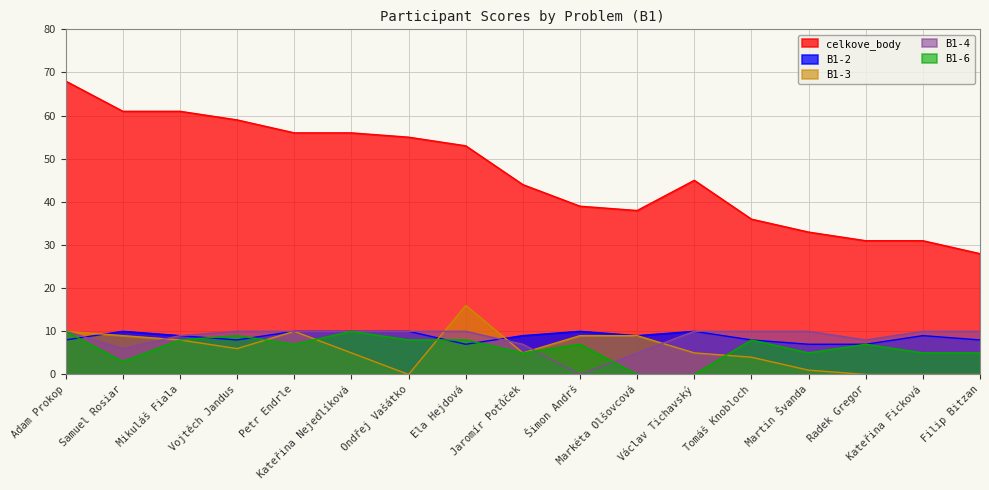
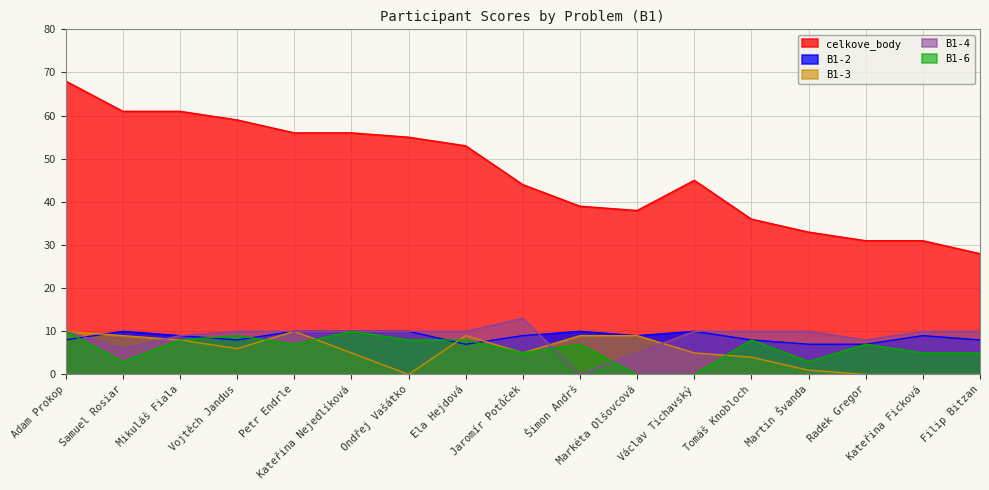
  {
    "celkove_body": {
      "Adam Prokop": 68,
      "Samuel Rosiar": 61,
      "Mikuláš Fiala": 61,
      "Vojtěch Jandus": 59,
      "Petr Endrle": 56,
      "Kateřina Nejedlíková": 56,
      "Ondřej Vašátko": 55,
      "Ela Hejdová": 53,
      "Jaromír Potůček": 44,
      "Šimon Andrš": 39,
      "Markéta Olšovcová": 38,
      "Václav Tichavský": 45,
      "Tomáš Knobloch": 36,
      "Martin Švanda": 33,
      "Radek Gregor": 31,
      "Kateřina Ficková": 31,
      "Filip Bitzan": 28
    },
    "B1-2": {
      "Adam Prokop": 8,
      "Samuel Rosiar": 10,
      "Vojtěch Jandus": 8,
      "Ela Hejdová": 7,
      "Jaromír Potůček": 9,
      "Šimon Andrš": 10,
      "Martin Švanda": 7,
      "Kateřina Ficková": 9,
      "Filip Bitzan": 8
    },
    "B1-3": {
      "Samuel Rosiar": 9,
      "Vojtěch Jandus": 6,
      "Kateřina Nejedlíková": 5,
      "Ondřej Vašátko": 0,
-     "Ela Hejdová": 16,
+     "Ela Hejdová": 9,
      "Šimon Andrš": 9,
      "Václav Tichavský": 5,
      "Tomáš Knobloch": 4,
      "Martin Švanda": 1,
      "Radek Gregor": 0,
      "Kateřina Ficková": 0,
      "Filip Bitzan": 0
    },
    "B1-4": {
      "Samuel Rosiar": 6,
      "Vojtěch Jandus": 10,
      "Ela Hejdová": 10,
-     "Jaromír Potůček": 7,
+     "Jaromír Potůček": 13,
      "Šimon Andrš": 0,
      "Markéta Olšovcová": 5,
      "Tomáš Knobloch": 10,
      "Martin Švanda": 10,
      "Radek Gregor": 8,
      "Kateřina Ficková": 10,
      "Filip Bitzan": 10
    },
    "B1-6": {
      "Samuel Rosiar": 3,
      "Vojtěch Jandus": 9,
      "Petr Endrle": 7,
      "Ondřej Vašátko": 8,
      "Ela Hejdová": 8,
      "Šimon Andrš": 7,
      "Markéta Olšovcová": 0,
      "Václav Tichavský": 0,
-     "Martin Švanda": 5,
+     "Martin Švanda": 3,
      "Kateřina Ficková": 5,
      "Filip Bitzan": 5
    }
  }
